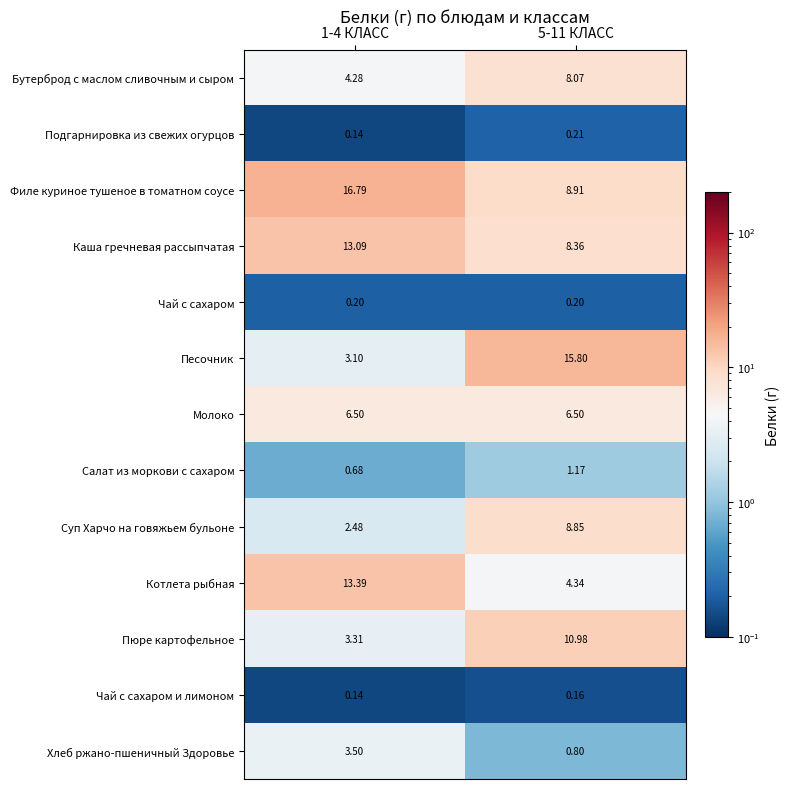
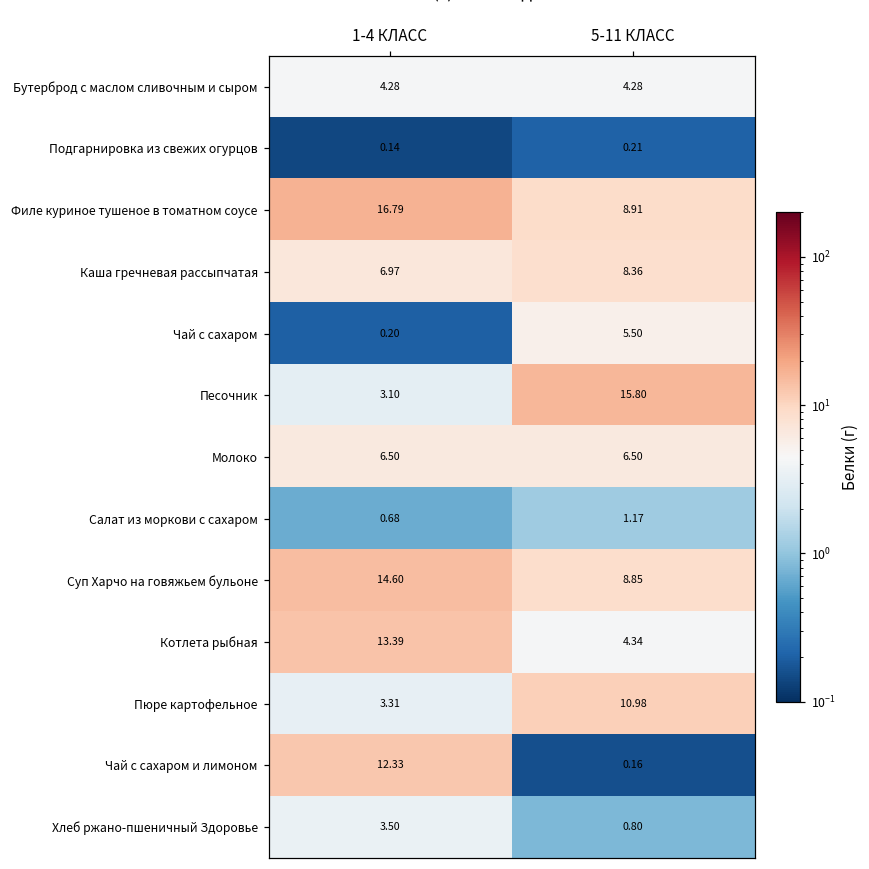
  {
    "Бутерброд с маслом сливочным и сыром": {
      "1-4 КЛАСС": 4.28,
-     "5-11 КЛАСС": 8.07
+     "5-11 КЛАСС": 4.28
    },
    "Подгарнировка из свежих огурцов": {
      "1-4 КЛАСС": 0.14,
      "5-11 КЛАСС": 0.21
    },
    "Филе куриное тушеное в томатном соусе": {
      "1-4 КЛАСС": 16.79,
      "5-11 КЛАСС": 8.91
    },
    "Каша гречневая рассыпчатая": {
-     "1-4 КЛАСС": 13.09,
+     "1-4 КЛАСС": 6.97,
      "5-11 КЛАСС": 8.36
    },
    "Чай с сахаром": {
      "1-4 КЛАСС": 0.20,
-     "5-11 КЛАСС": 0.20
+     "5-11 КЛАСС": 5.50
    },
    "Песочник": {
      "1-4 КЛАСС": 3.10,
      "5-11 КЛАСС": 15.80
    },
    "Молоко": {
      "1-4 КЛАСС": 6.50,
      "5-11 КЛАСС": 6.50
    },
    "Салат из моркови с сахаром": {
      "1-4 КЛАСС": 0.68,
      "5-11 КЛАСС": 1.17
    },
    "Суп Харчо на говяжьем бульоне": {
-     "1-4 КЛАСС": 2.48,
+     "1-4 КЛАСС": 14.60,
      "5-11 КЛАСС": 8.85
    },
    "Котлета рыбная": {
      "1-4 КЛАСС": 13.39,
      "5-11 КЛАСС": 4.34
    },
    "Пюре картофельное": {
      "1-4 КЛАСС": 3.31,
      "5-11 КЛАСС": 10.98
    },
    "Чай с сахаром и лимоном": {
-     "1-4 КЛАСС": 0.14,
+     "1-4 КЛАСС": 12.33,
      "5-11 КЛАСС": 0.16
    },
    "Хлеб ржано-пшеничный Здоровье": {
      "1-4 КЛАСС": 3.50,
      "5-11 КЛАСС": 0.80
    }
  }
